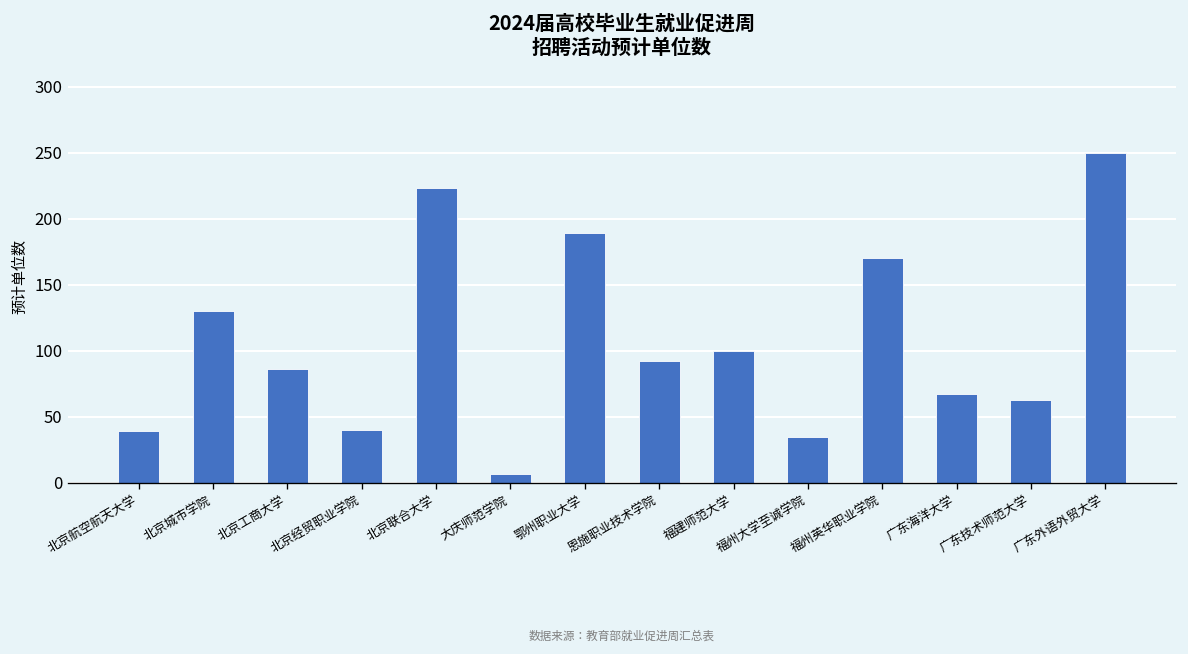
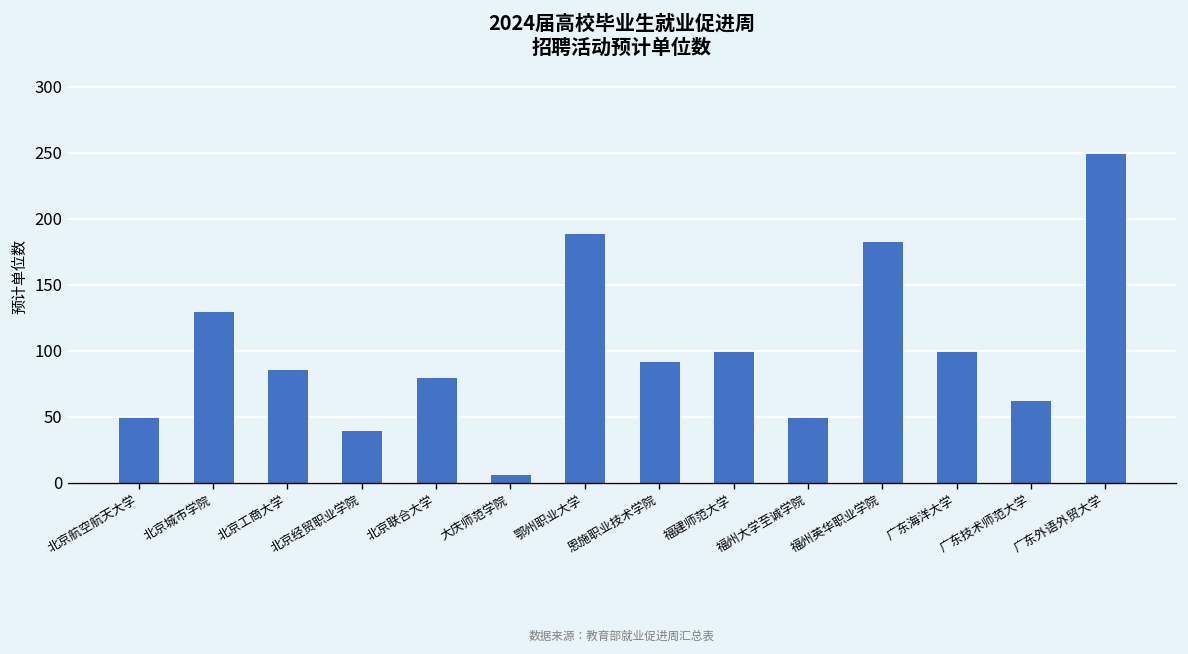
  {
-   "北京航空航天大学": 39,
+   "北京航空航天大学": 50,
    "北京城市学院": 130,
    "北京工商大学": 86,
    "北京经贸职业学院": 40,
-   "北京联合大学": 223,
+   "北京联合大学": 80,
    "大庆师范学院": 7,
    "鄂州职业大学": 189,
    "恩施职业技术学院": 92,
    "福建师范大学": 100,
-   "福州大学至诚学院": 35,
-   "福州英华职业学院": 170,
-   "广东海洋大学": 67,
+   "福州大学至诚学院": 50,
+   "福州英华职业学院": 183,
+   "广东海洋大学": 100,
    "广东技术师范大学": 63,
    "广东外语外贸大学": 250
  }
